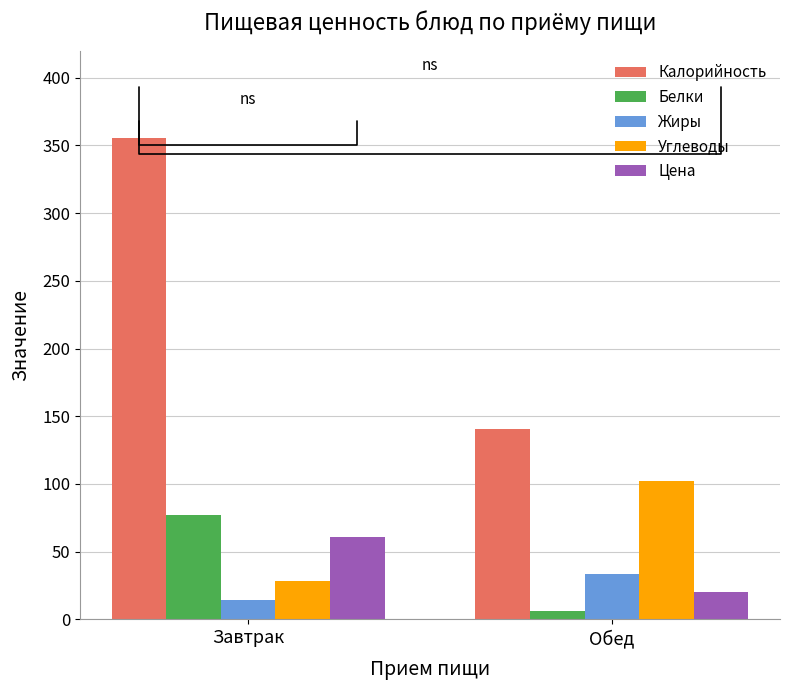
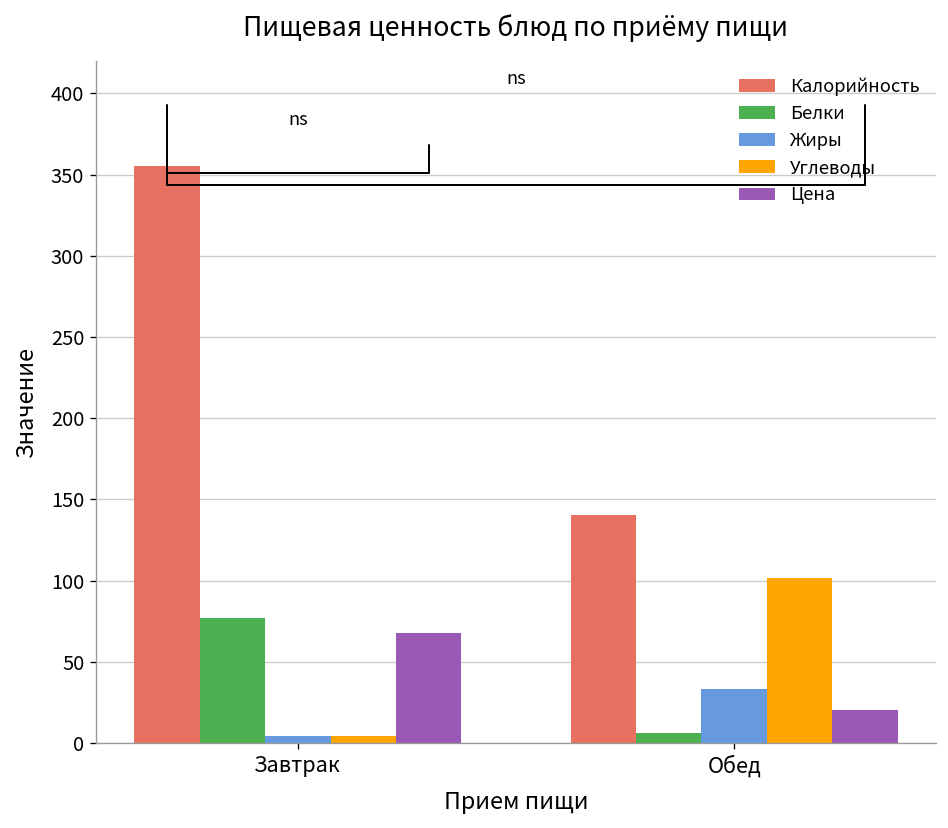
  {
    "Калорийность": {
      "Завтрак": 355,
      "Обед": 141
    },
    "Белки": {
      "Завтрак": 77,
      "Обед": 6
    },
    "Жиры": {
-     "Завтрак": 14,
+     "Завтрак": 5,
      "Обед": 33
    },
    "Углеводы": {
-     "Завтрак": 28,
+     "Завтрак": 5,
      "Обед": 102
    },
    "Цена": {
-     "Завтрак": 61,
+     "Завтрак": 68,
      "Обед": 20
    }
  }
